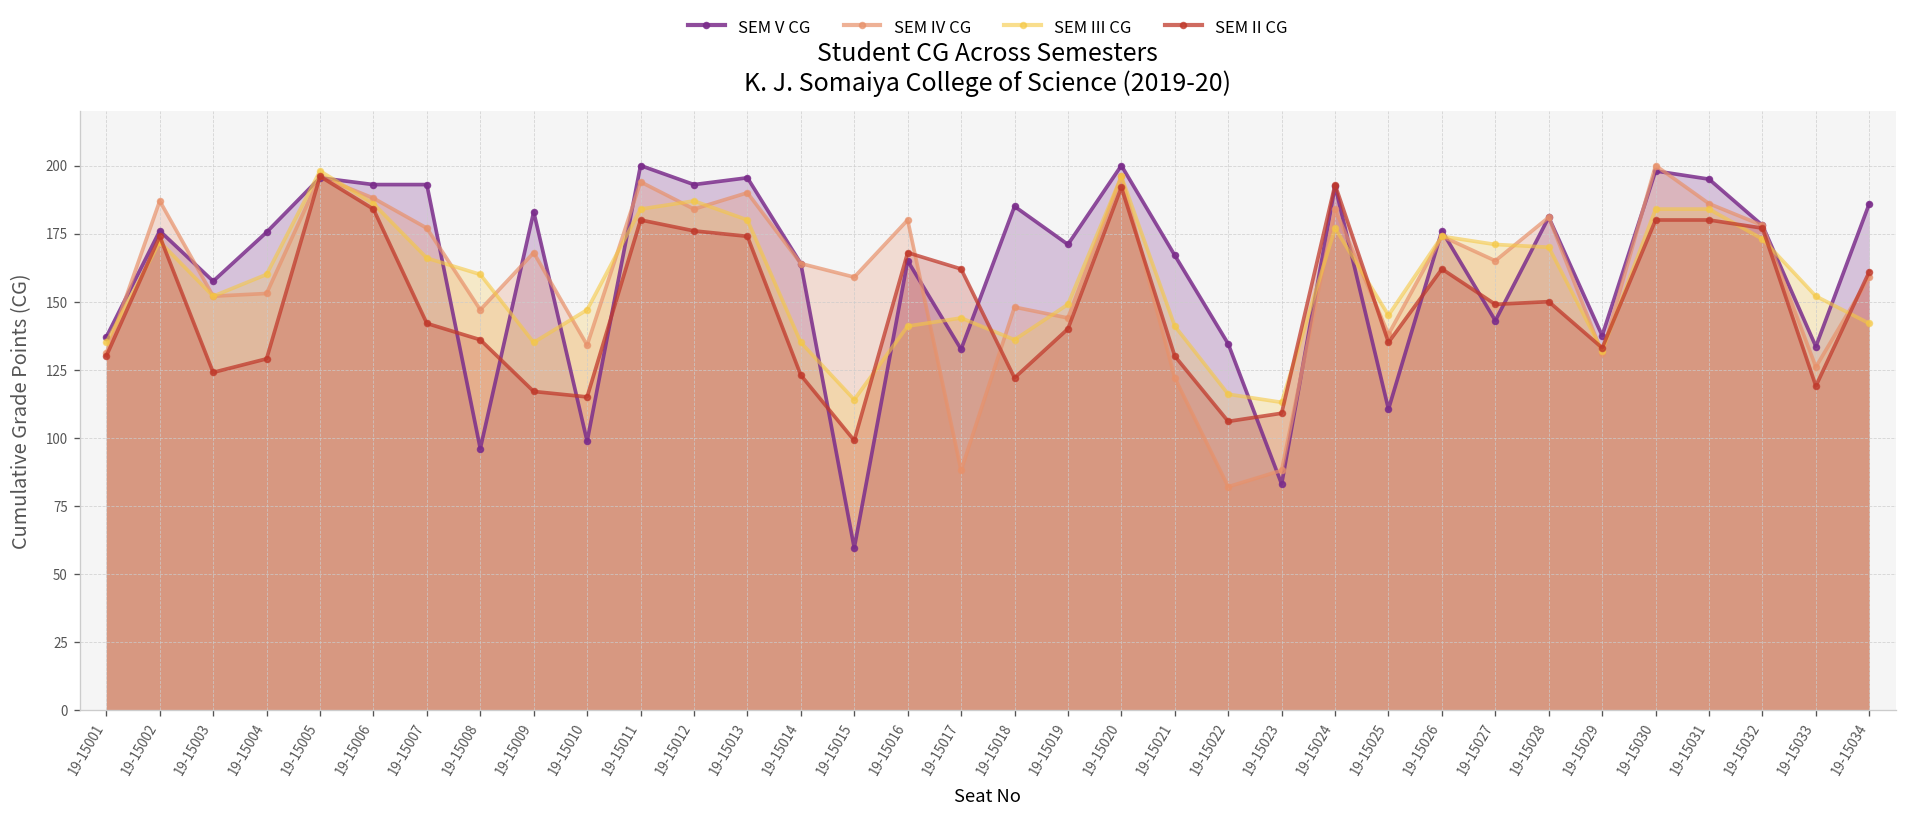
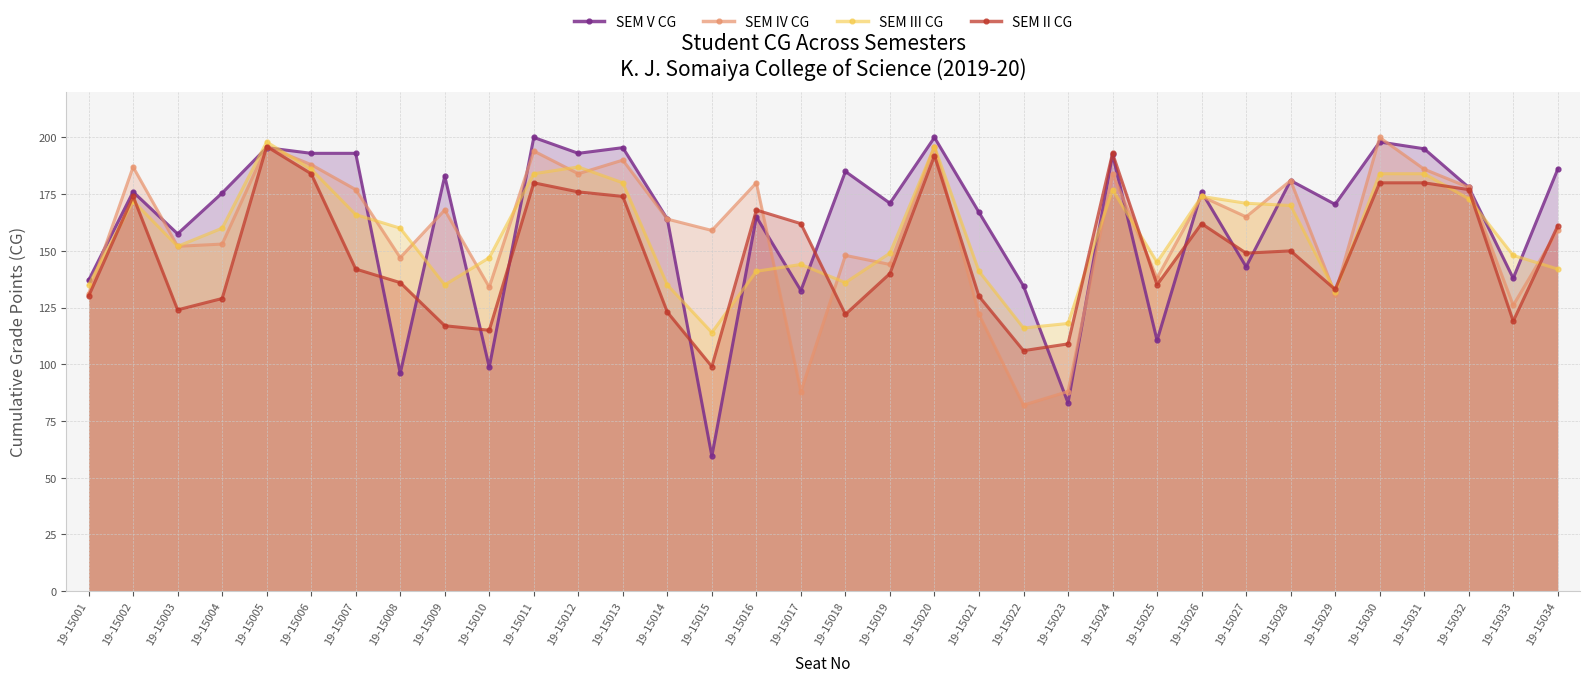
  {
    "SEM V CG": {
      "19-15001": 137,
      "19-15002": 176,
      "19-15003": 158,
      "19-15004": 176,
      "19-15006": 193,
      "19-15007": 193,
      "19-15008": 96,
      "19-15009": 183,
      "19-15010": 99,
      "19-15011": 200,
      "19-15012": 193,
      "19-15013": 196,
      "19-15015": 60,
      "19-15016": 165,
      "19-15017": 133,
      "19-15018": 185,
      "19-15019": 171,
      "19-15020": 200,
      "19-15021": 167,
      "19-15022": 135,
      "19-15023": 83,
      "19-15025": 111,
      "19-15026": 176,
      "19-15027": 143,
-     "19-15029": 138,
+     "19-15029": 171,
      "19-15030": 198,
      "19-15031": 195,
-     "19-15033": 134,
+     "19-15033": 138,
      "19-15034": 186
    },
    "SEM IV CG": {
      "19-15002": 187,
      "19-15004": 153,
      "19-15006": 188,
      "19-15007": 177,
      "19-15008": 147,
      "19-15009": 168,
      "19-15010": 134,
      "19-15011": 194,
      "19-15012": 184,
      "19-15013": 190,
      "19-15015": 159,
      "19-15016": 180,
      "19-15017": 88,
      "19-15018": 148,
      "19-15019": 144,
      "19-15021": 122,
      "19-15022": 82,
      "19-15023": 88,
      "19-15024": 184,
      "19-15025": 138,
      "19-15027": 165,
      "19-15030": 200,
      "19-15031": 186,
      "19-15033": 126,
      "19-15034": 159
    },
    "SEM III CG": {
      "19-15001": 135,
      "19-15002": 172,
      "19-15004": 160,
      "19-15005": 198,
      "19-15006": 186,
      "19-15007": 166,
      "19-15008": 160,
      "19-15009": 135,
      "19-15010": 147,
      "19-15011": 184,
      "19-15012": 187,
      "19-15013": 180,
      "19-15014": 135,
      "19-15015": 114,
      "19-15016": 141,
      "19-15017": 144,
      "19-15018": 136,
      "19-15019": 149,
      "19-15021": 141,
      "19-15022": 116,
-     "19-15023": 113,
+     "19-15023": 118,
      "19-15024": 177,
      "19-15025": 145,
      "19-15027": 171,
      "19-15028": 170,
      "19-15030": 184,
      "19-15031": 184,
      "19-15032": 173,
-     "19-15033": 152,
+     "19-15033": 148,
      "19-15034": 142
    },
    "SEM II CG": {
      "19-15002": 174,
      "19-15003": 124,
      "19-15004": 129,
      "19-15006": 184,
      "19-15007": 142,
      "19-15008": 136,
      "19-15009": 117,
      "19-15010": 115,
      "19-15011": 180,
      "19-15012": 176,
      "19-15013": 174,
      "19-15014": 123,
      "19-15015": 99,
      "19-15016": 168,
      "19-15017": 162,
      "19-15018": 122,
      "19-15019": 140,
      "19-15020": 192,
      "19-15021": 130,
      "19-15022": 106,
      "19-15023": 109,
      "19-15025": 135,
      "19-15026": 162,
      "19-15027": 149,
      "19-15028": 150,
      "19-15030": 180,
      "19-15031": 180,
      "19-15033": 119,
      "19-15034": 161
    }
  }
